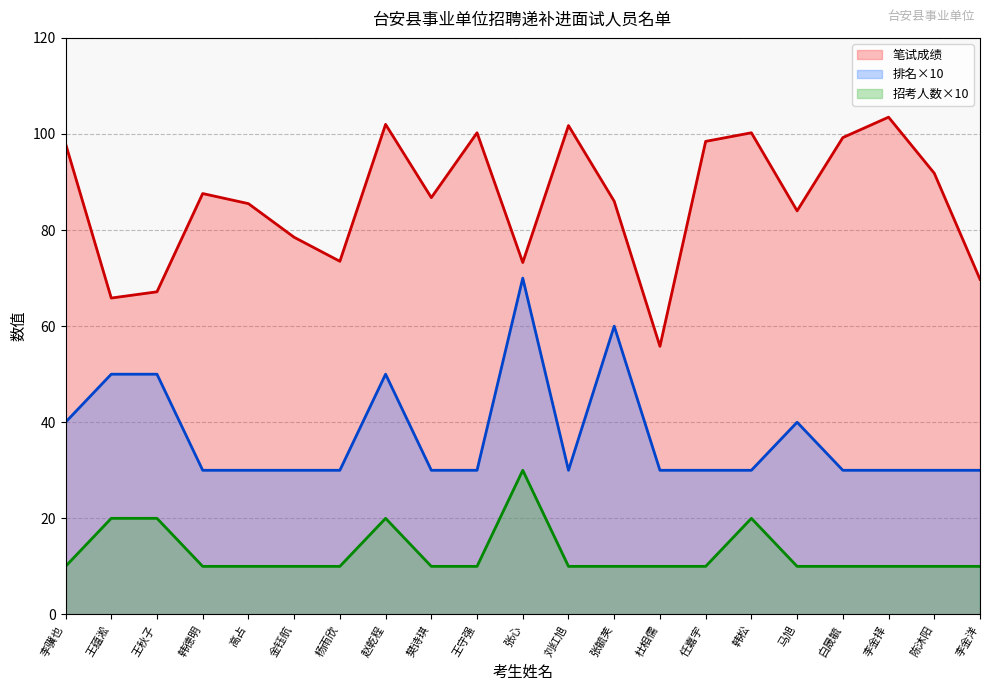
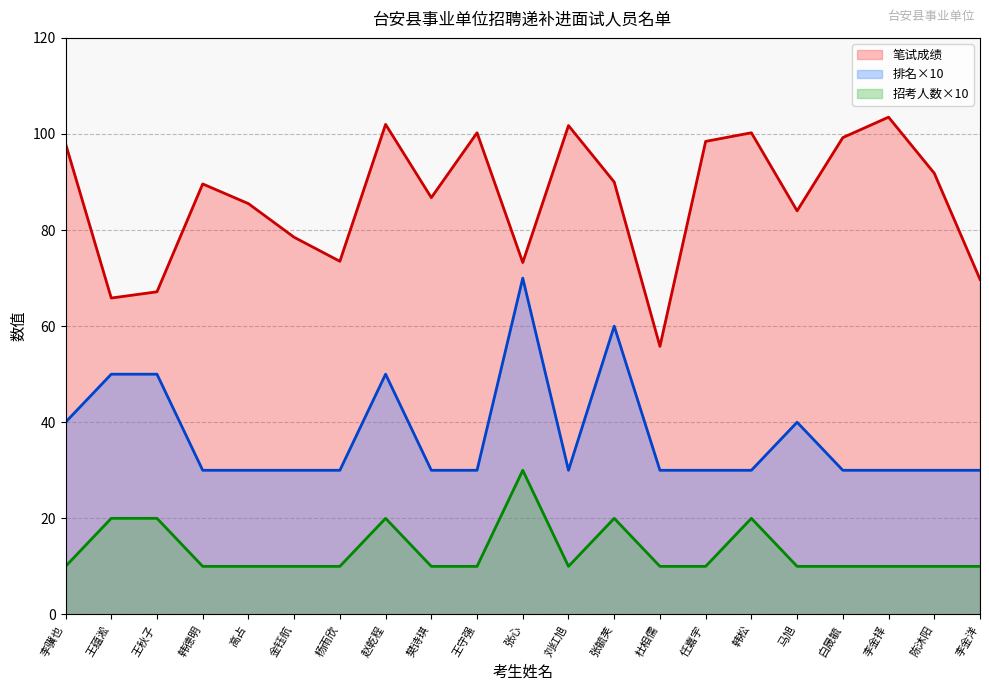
  {
    "笔试成绩": {
      "李骥也": 98,
      "王蕴淞": 66,
      "王秋子": 67,
-     "韩德明": 88,
+     "韩德明": 90,
      "高占": 86,
      "金钰航": 79,
      "杨雨欣": 74,
      "赵乾程": 102,
      "樊诗琪": 87,
      "王守强": 100,
      "张心": 73,
      "刘红旭": 102,
-     "张毓芙": 86,
+     "张毓芙": 90,
      "杜相儒": 56,
      "任嘉宇": 98,
      "韩松": 100,
      "马旭": 84,
      "白晟毓": 99,
      "李金择": 104,
      "陈沐阳": 92,
      "李金洋": 70
    },
    "排名×10": {
      "李骥也": 40,
      "王蕴淞": 50,
      "王秋子": 50,
      "韩德明": 30,
      "高占": 30,
      "金钰航": 30,
      "杨雨欣": 30,
      "赵乾程": 50,
      "樊诗琪": 30,
      "王守强": 30,
      "张心": 70,
      "刘红旭": 30,
      "张毓芙": 60,
      "杜相儒": 30,
      "任嘉宇": 30,
      "韩松": 30,
      "马旭": 40,
      "白晟毓": 30,
      "李金择": 30,
      "陈沐阳": 30,
      "李金洋": 30
    },
    "招考人数×10": {
      "李骥也": 10,
      "王蕴淞": 20,
      "王秋子": 20,
      "韩德明": 10,
      "高占": 10,
      "金钰航": 10,
      "杨雨欣": 10,
      "赵乾程": 20,
      "樊诗琪": 10,
      "王守强": 10,
      "张心": 30,
      "刘红旭": 10,
-     "张毓芙": 10,
+     "张毓芙": 20,
      "杜相儒": 10,
      "任嘉宇": 10,
      "韩松": 20,
      "马旭": 10,
      "白晟毓": 10,
      "李金择": 10,
      "陈沐阳": 10,
      "李金洋": 10
    }
  }
